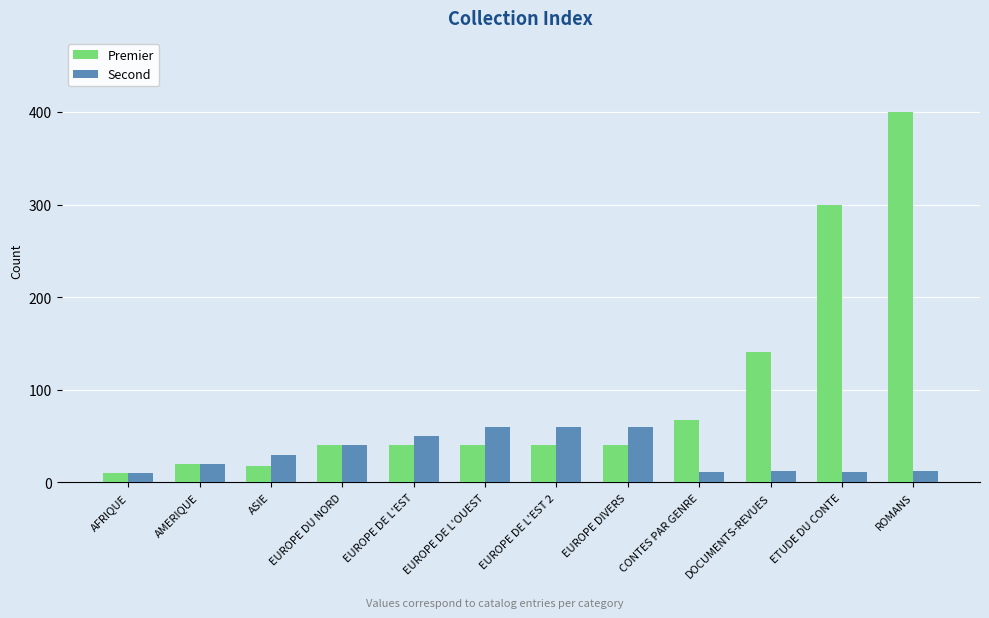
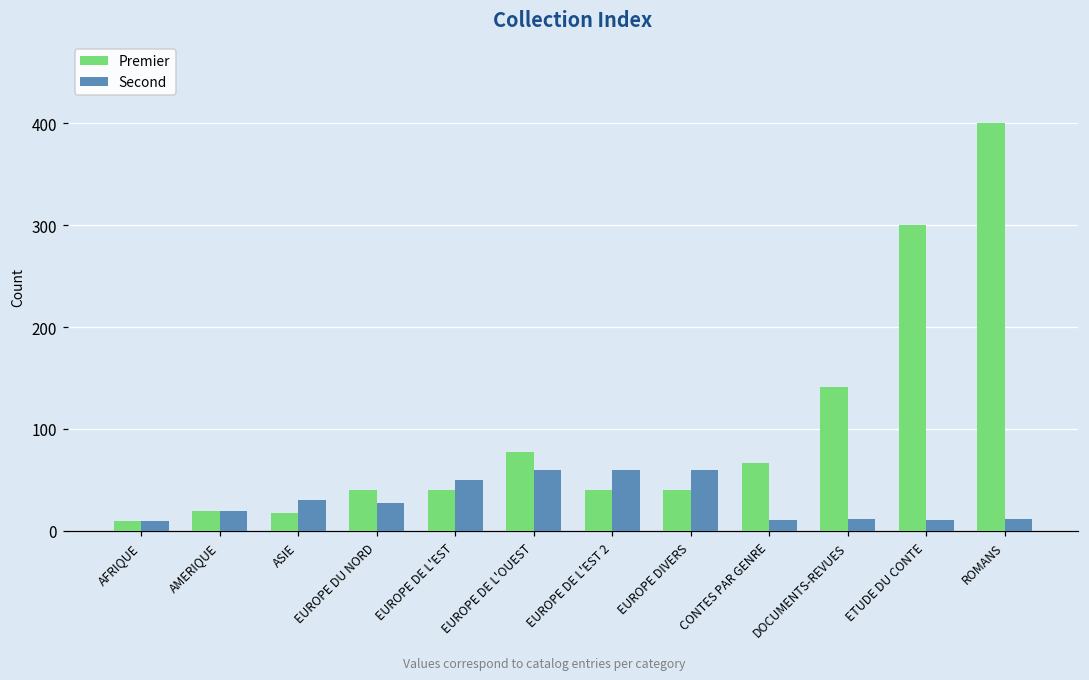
  {
    "Premier": {
      "AFRIQUE": 10,
      "AMERIQUE": 20,
      "ASIE": 20,
      "EUROPE DU NORD": 40,
      "EUROPE DE L'EST": 40,
-     "EUROPE DE L'OUEST": 40,
+     "EUROPE DE L'OUEST": 80,
      "EUROPE DE L'EST 2": 40,
      "EUROPE DIVERS": 40,
      "CONTES PAR GENRE": 70,
      "DOCUMENTS-REVUES": 140,
      "ETUDE DU CONTE": 300,
      "ROMANS": 400
    },
    "Second": {
      "AFRIQUE": 10,
      "AMERIQUE": 20,
      "ASIE": 30,
-     "EUROPE DU NORD": 40,
+     "EUROPE DU NORD": 30,
      "EUROPE DE L'EST": 50,
      "EUROPE DE L'OUEST": 60,
      "EUROPE DE L'EST 2": 60,
      "EUROPE DIVERS": 60,
      "CONTES PAR GENRE": 10,
      "DOCUMENTS-REVUES": 10,
      "ETUDE DU CONTE": 10,
      "ROMANS": 10
    }
  }
